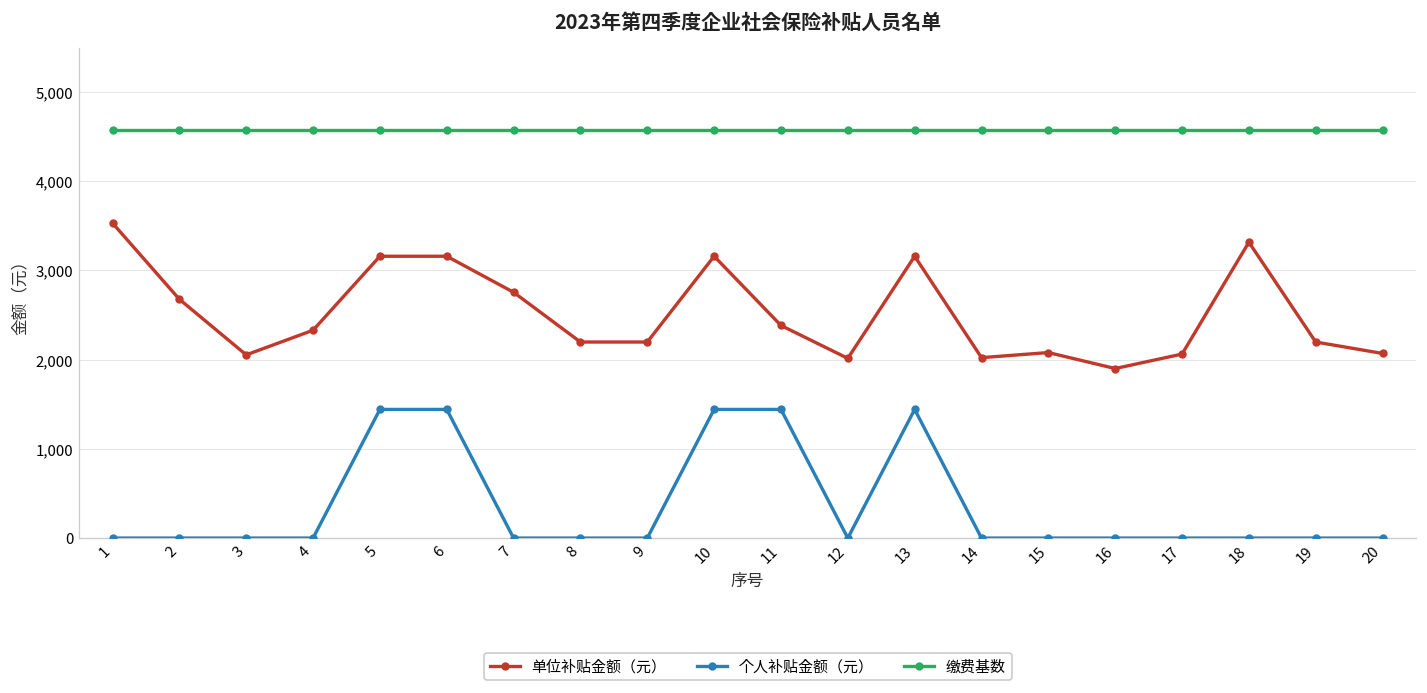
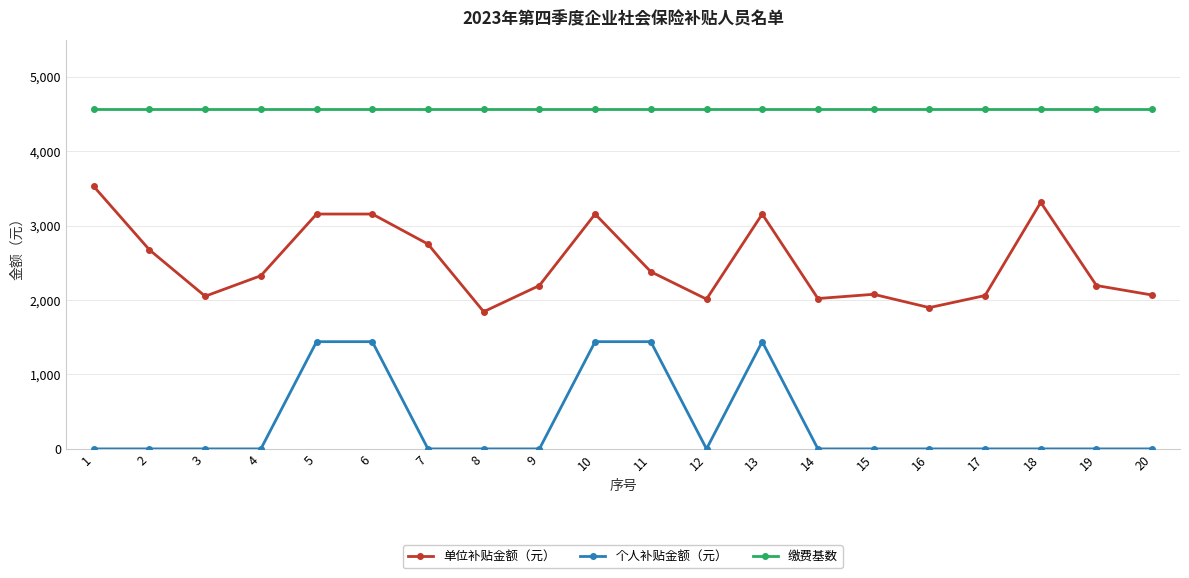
  {
    "单位补贴金额（元）": {
      "1": "3,500",
      "2": "2,700",
      "3": "2,100",
      "4": "2,300",
      "5": "3,200",
      "6": "3,200",
      "7": "2,800",
-     "8": "2,200",
+     "8": "1,800",
      "9": "2,200",
      "10": "3,200",
      "11": "2,400",
      "12": "2,000",
      "13": "3,200",
      "14": "2,000",
      "15": "2,100",
      "16": "1,900",
      "17": "2,100",
      "18": "3,300",
      "19": "2,200",
      "20": "2,100"
    },
    "个人补贴金额（元）": {
      "1": "0",
      "2": "0",
      "3": "0",
      "4": "0",
      "5": "1,400",
      "6": "1,400",
      "7": "0",
      "8": "0",
      "9": "0",
      "10": "1,400",
      "11": "1,400",
      "12": "0",
      "13": "1,400",
      "14": "0",
      "15": "0",
      "16": "0",
      "17": "0",
      "18": "0",
      "19": "0",
      "20": "0"
    },
    "缴费基数": {
      "1": "4,600",
      "2": "4,600",
      "3": "4,600",
      "4": "4,600",
      "5": "4,600",
      "6": "4,600",
      "7": "4,600",
      "8": "4,600",
      "9": "4,600",
      "10": "4,600",
      "11": "4,600",
      "12": "4,600",
      "13": "4,600",
      "14": "4,600",
      "15": "4,600",
      "16": "4,600",
      "17": "4,600",
      "18": "4,600",
      "19": "4,600",
      "20": "4,600"
    }
  }
